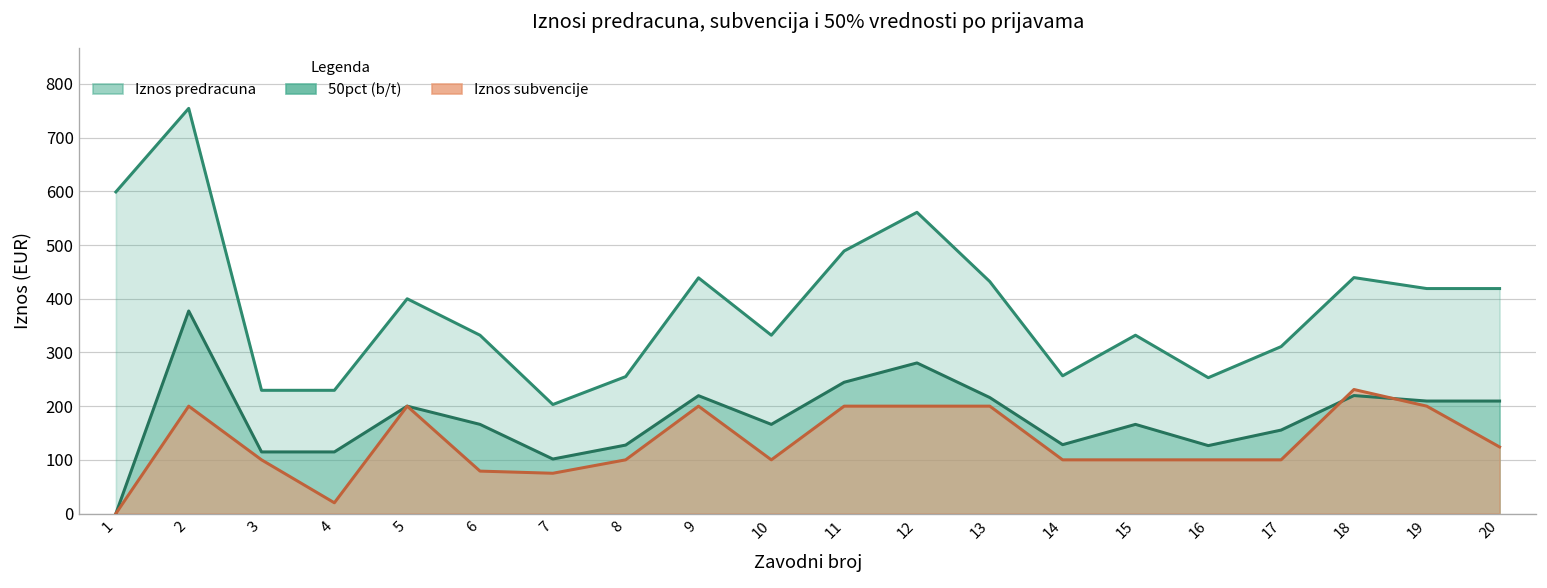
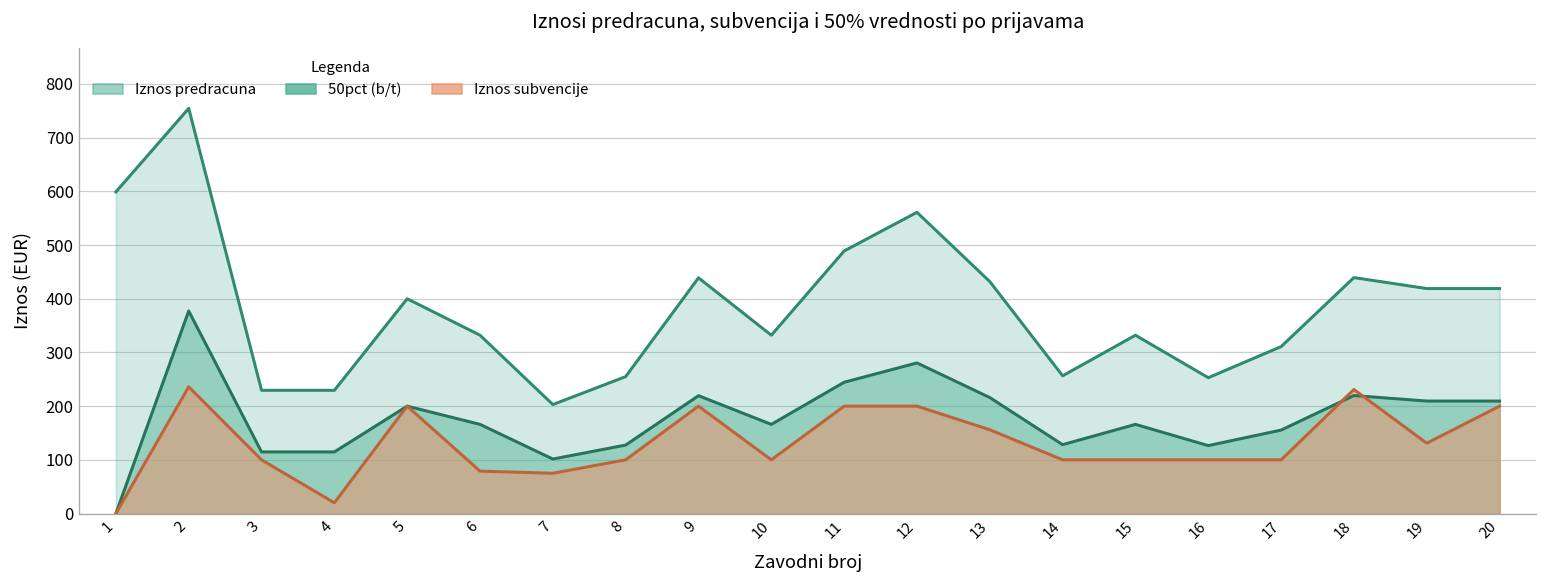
  {
    "Iznos subvencije": {
-     "2": 200,
+     "2": 240,
      "3": 100,
      "4": 20,
      "6": 80,
      "7": 80,
      "8": 100,
      "9": 200,
      "10": 100,
      "11": 200,
      "12": 200,
-     "13": 200,
+     "13": 160,
      "14": 100,
      "15": 100,
      "16": 100,
      "17": 100,
      "18": 230,
-     "19": 200,
-     "20": 120
+     "19": 130,
+     "20": 200
    }
  }
